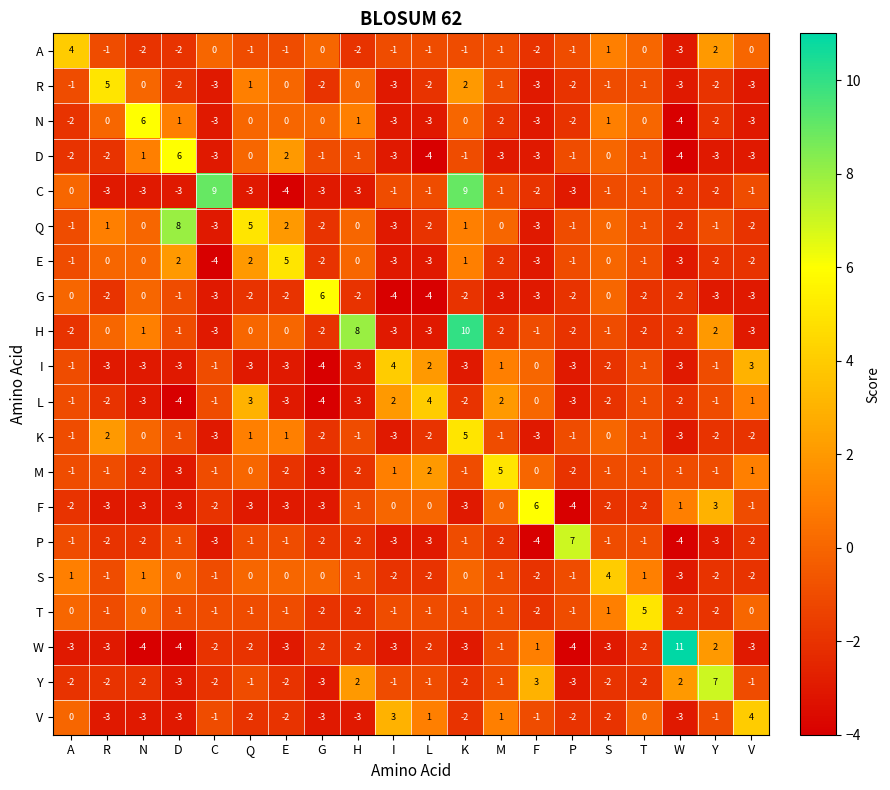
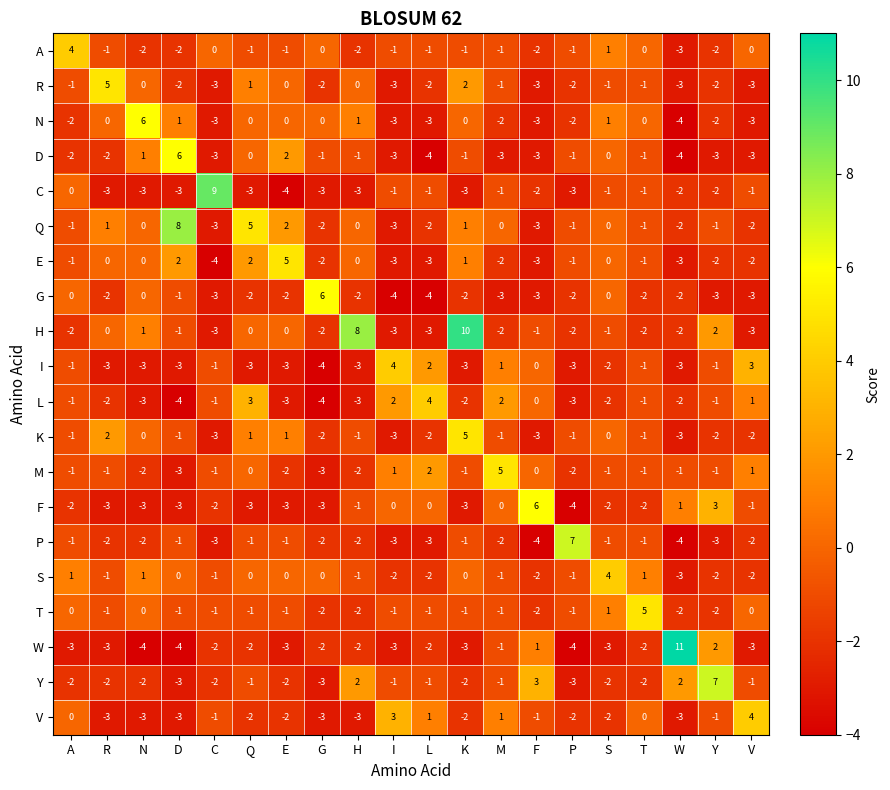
  {
    "A": {
      "A": 4,
      "R": -1,
      "N": -2,
      "D": -2,
      "C": 0,
      "Q": -1,
      "E": -1,
      "G": 0,
      "H": -2,
      "I": -1,
      "L": -1,
      "K": -1,
      "M": -1,
      "F": -2,
      "P": -1,
      "S": 1,
      "T": 0,
      "W": -3,
-     "Y": 2,
+     "Y": -2,
      "V": 0
    },
    "C": {
      "A": 0,
      "R": -3,
      "N": -3,
      "D": -3,
      "C": 9,
      "Q": -3,
      "E": -4,
      "G": -3,
      "H": -3,
      "I": -1,
      "L": -1,
-     "K": 9,
+     "K": -3,
      "M": -1,
      "F": -2,
      "P": -3,
      "S": -1,
      "T": -1,
      "W": -2,
      "Y": -2,
      "V": -1
    }
  }
